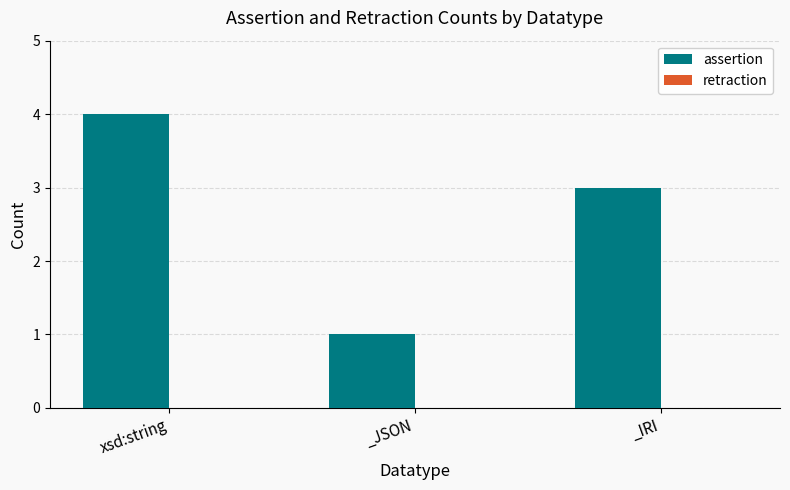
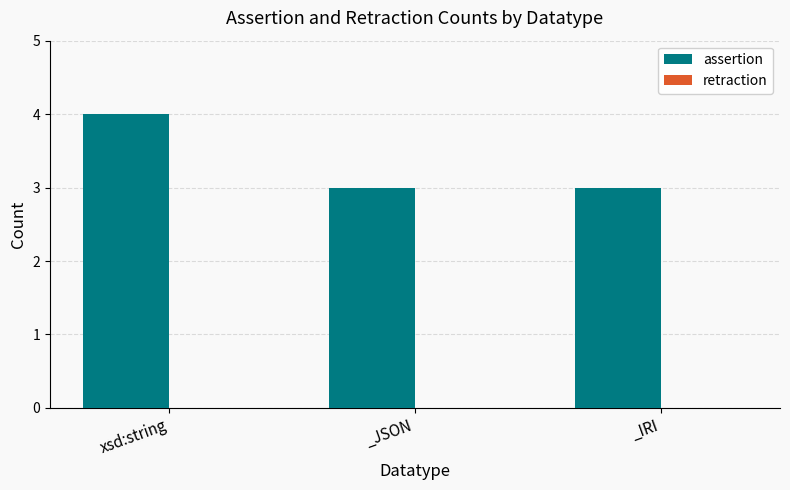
  {
    "assertion": {
      "xsd:string": 4,
-     "_JSON": 1,
+     "_JSON": 3,
      "_IRI": 3
    },
    "retraction": {
      "xsd:string": 0,
      "_JSON": 0,
      "_IRI": 0
    }
  }
